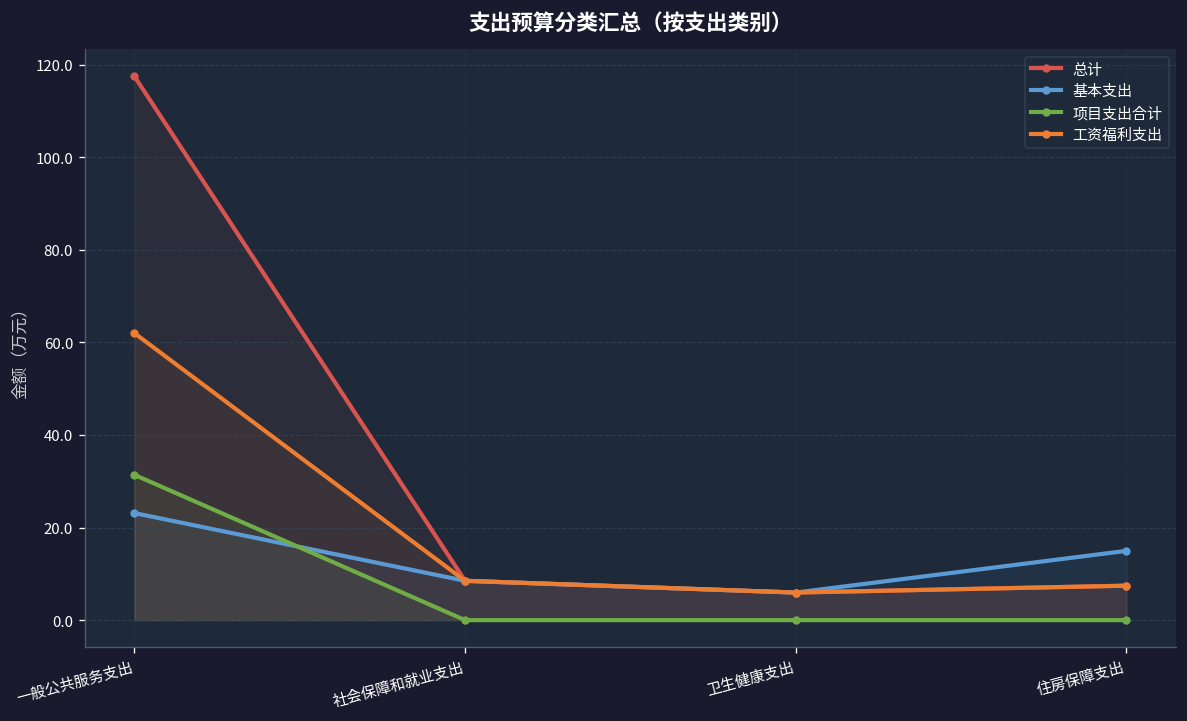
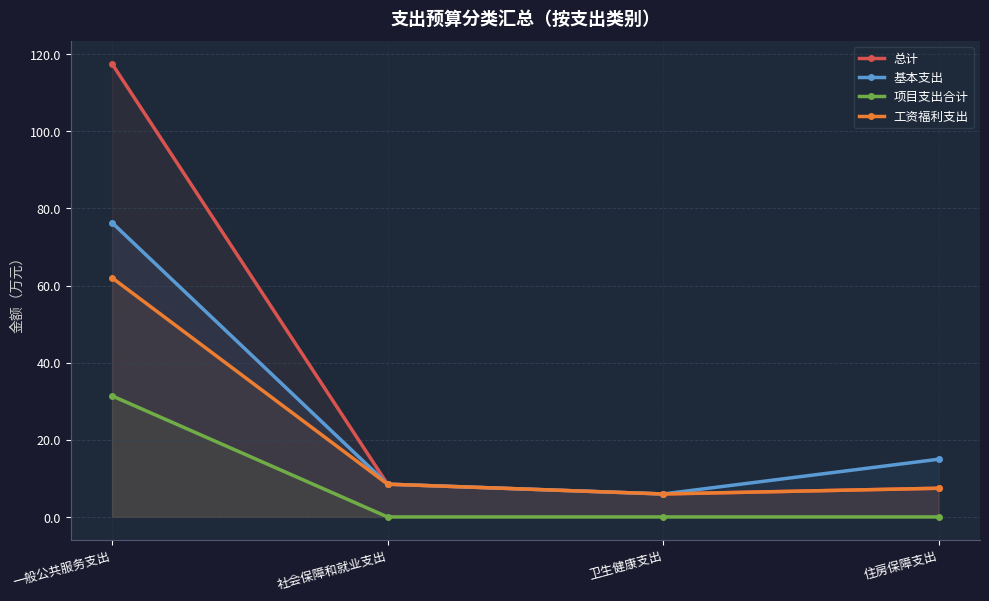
  {
    "基本支出": {
-     "一般公共服务支出": 23,
+     "一般公共服务支出": 76,
      "住房保障支出": 15
    },
    "项目支出合计": {
      "一般公共服务支出": 31,
      "社会保障和就业支出": 0,
      "卫生健康支出": 0,
      "住房保障支出": 0
    }
  }
